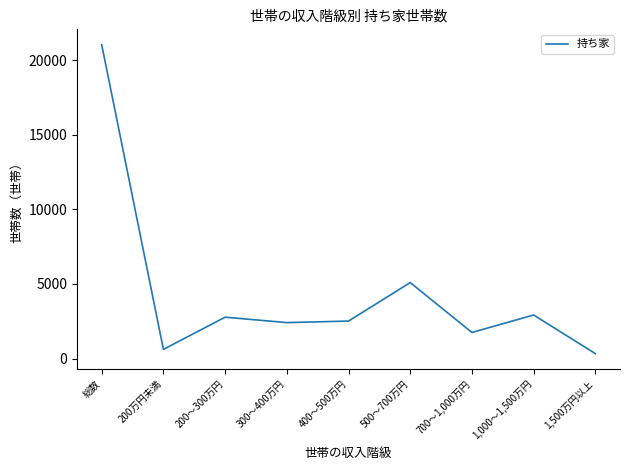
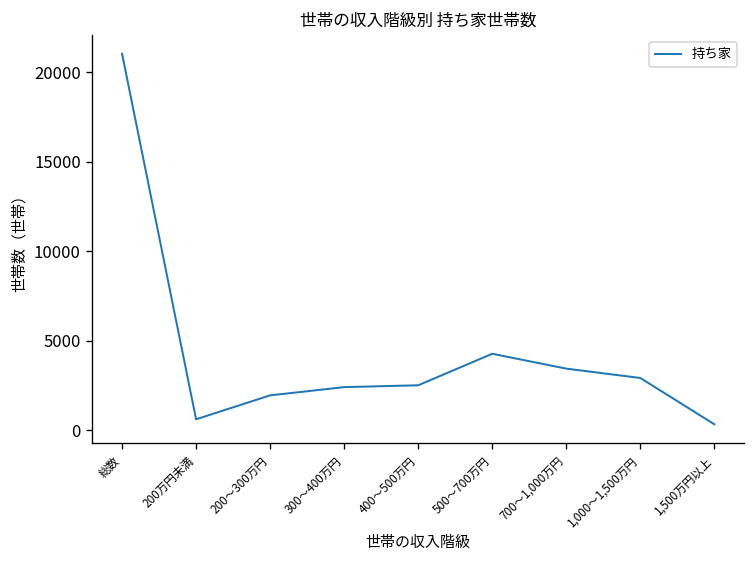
  {
    "総数": 21000,
    "200万円未満": 600,
-   "200～300万円": 2800,
+   "200～300万円": 1900,
    "300～400万円": 2400,
    "400～500万円": 2500,
-   "500～700万円": 5100,
-   "700～1,000万円": 1700,
+   "500～700万円": 4300,
+   "700～1,000万円": 3400,
    "1,000～1,500万円": 2900,
    "1,500万円以上": 300
  }
